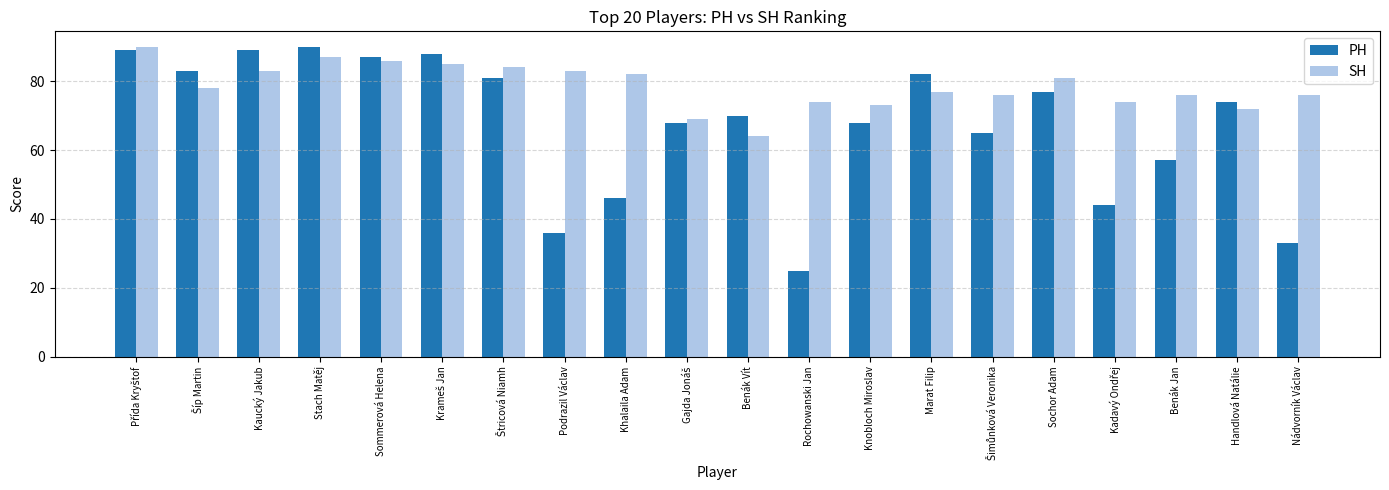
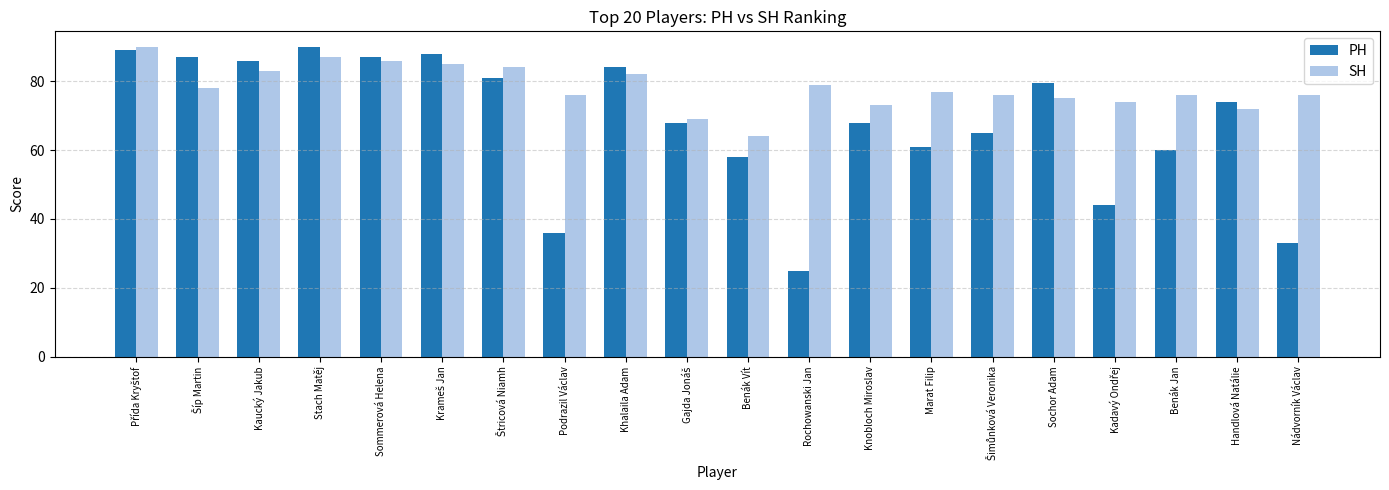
  {
    "PH": {
      "Přída Kryštof": 89,
-     "Šíp Martin": 83,
-     "Kaucký Jakub": 89,
+     "Šíp Martin": 87,
+     "Kaucký Jakub": 86,
      "Stach Matěj": 90,
      "Sommerová Helena": 87,
      "Krameš Jan": 88,
      "Štricová Niamh": 81,
      "Podrazil Václav": 36,
-     "Khalaila Adam": 46,
+     "Khalaila Adam": 84,
      "Gajda Jonáš": 68,
-     "Benák Vít": 70,
+     "Benák Vít": 58,
      "Rochowanski Jan": 25,
      "Knobloch Miroslav": 68,
-     "Marat Filip": 82,
+     "Marat Filip": 61,
      "Šimůnková Veronika": 65,
-     "Sochor Adam": 77,
+     "Sochor Adam": 80,
      "Kadavý Ondřej": 44,
-     "Benák Jan": 57,
+     "Benák Jan": 60,
      "Handlová Natálie": 74,
      "Nádvorník Václav": 33
    },
    "SH": {
      "Přída Kryštof": 90,
      "Šíp Martin": 78,
      "Kaucký Jakub": 83,
      "Stach Matěj": 87,
      "Sommerová Helena": 86,
      "Krameš Jan": 85,
      "Štricová Niamh": 84,
-     "Podrazil Václav": 83,
+     "Podrazil Václav": 76,
      "Khalaila Adam": 82,
      "Gajda Jonáš": 69,
      "Benák Vít": 64,
-     "Rochowanski Jan": 74,
+     "Rochowanski Jan": 79,
      "Knobloch Miroslav": 73,
      "Marat Filip": 77,
      "Šimůnková Veronika": 76,
-     "Sochor Adam": 81,
+     "Sochor Adam": 75,
      "Kadavý Ondřej": 74,
      "Benák Jan": 76,
      "Handlová Natálie": 72,
      "Nádvorník Václav": 76
    }
  }
